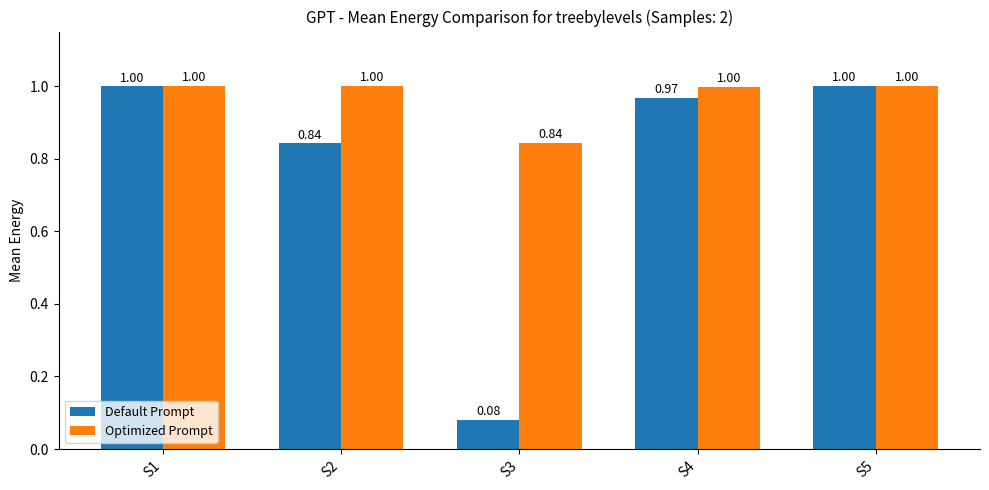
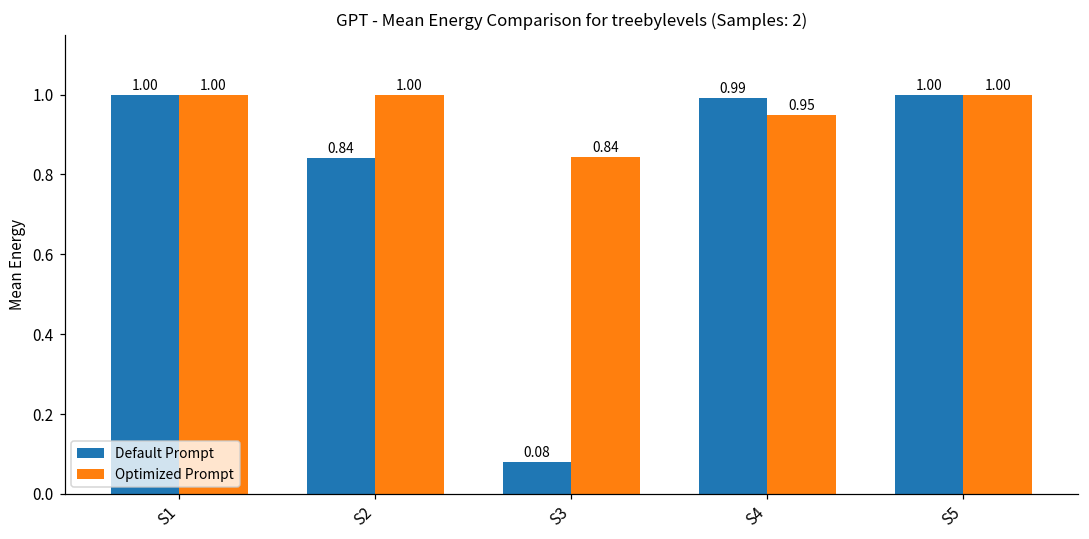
  {
    "Default Prompt": {
      "S1": 1.00,
      "S2": 0.84,
      "S3": 0.08,
-     "S4": 0.97,
+     "S4": 0.99,
      "S5": 1.00
    },
    "Optimized Prompt": {
      "S1": 1.00,
      "S2": 1.00,
      "S3": 0.84,
-     "S4": 1.00,
+     "S4": 0.95,
      "S5": 1.00
    }
  }
